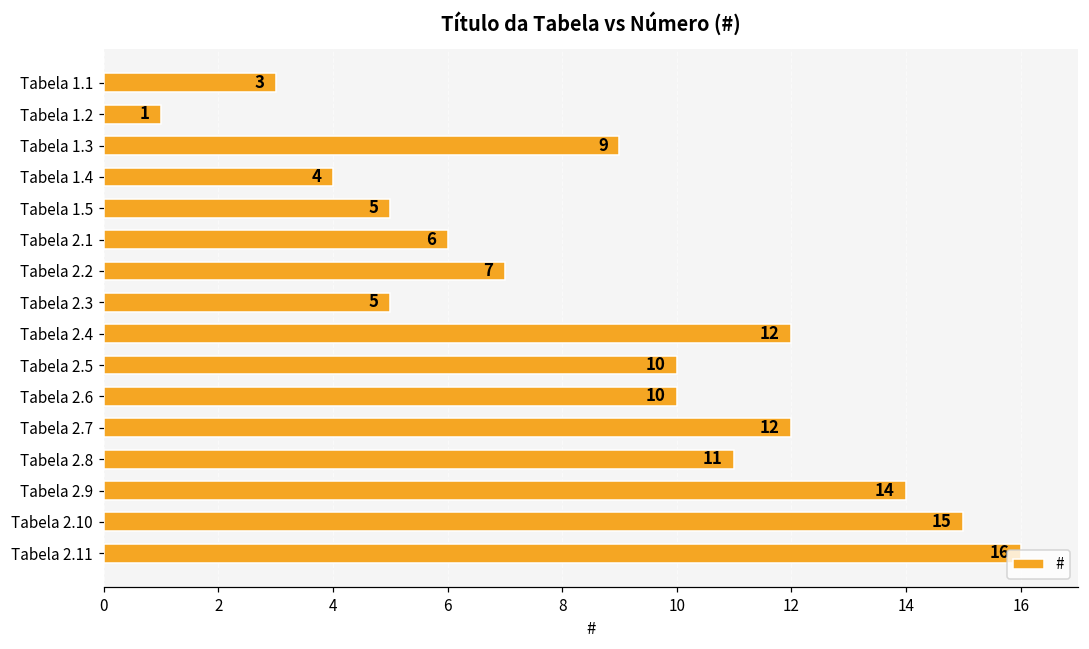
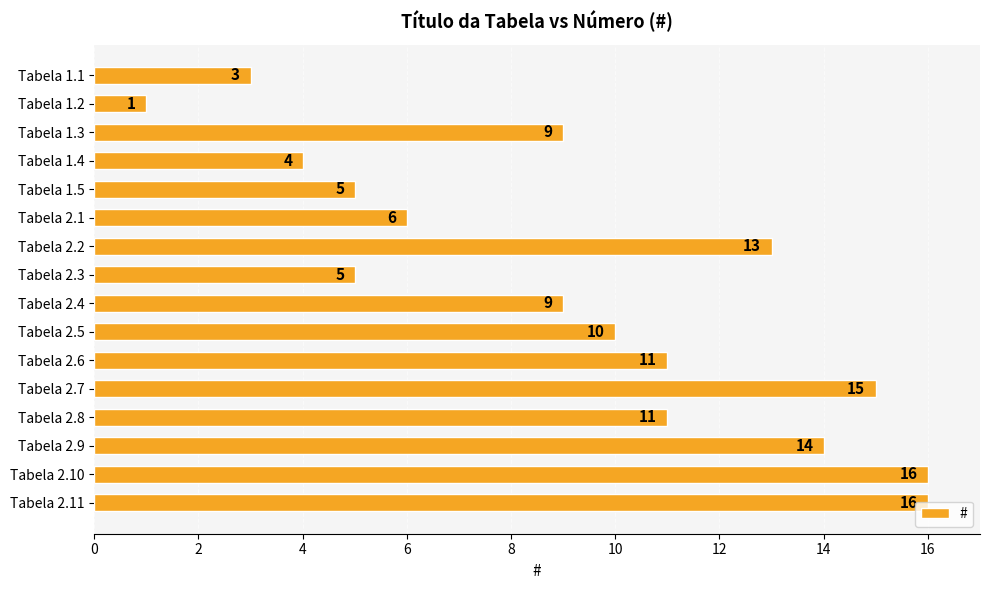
  {
    "Tabela 1.1": 3,
    "Tabela 1.2": 1,
    "Tabela 1.3": 9,
    "Tabela 1.4": 4,
    "Tabela 1.5": 5,
    "Tabela 2.1": 6,
-   "Tabela 2.2": 7,
+   "Tabela 2.2": 13,
    "Tabela 2.3": 5,
-   "Tabela 2.4": 12,
+   "Tabela 2.4": 9,
    "Tabela 2.5": 10,
-   "Tabela 2.6": 10,
-   "Tabela 2.7": 12,
+   "Tabela 2.6": 11,
+   "Tabela 2.7": 15,
    "Tabela 2.8": 11,
    "Tabela 2.9": 14,
-   "Tabela 2.10": 15
+   "Tabela 2.10": 16
  }
